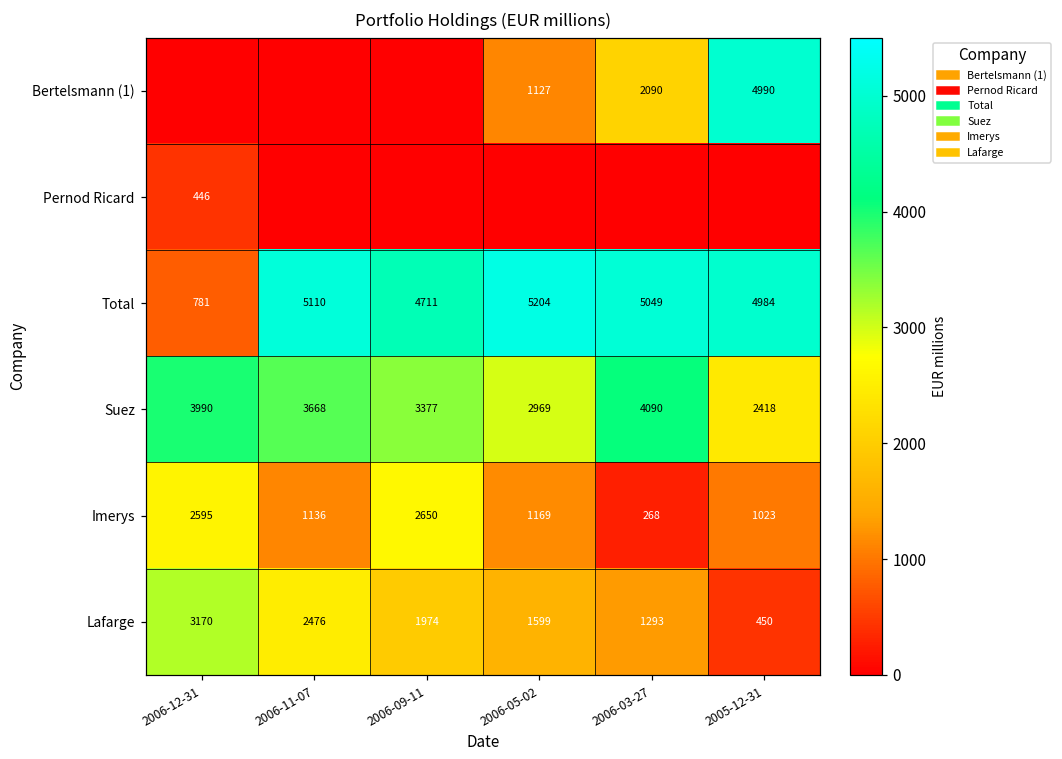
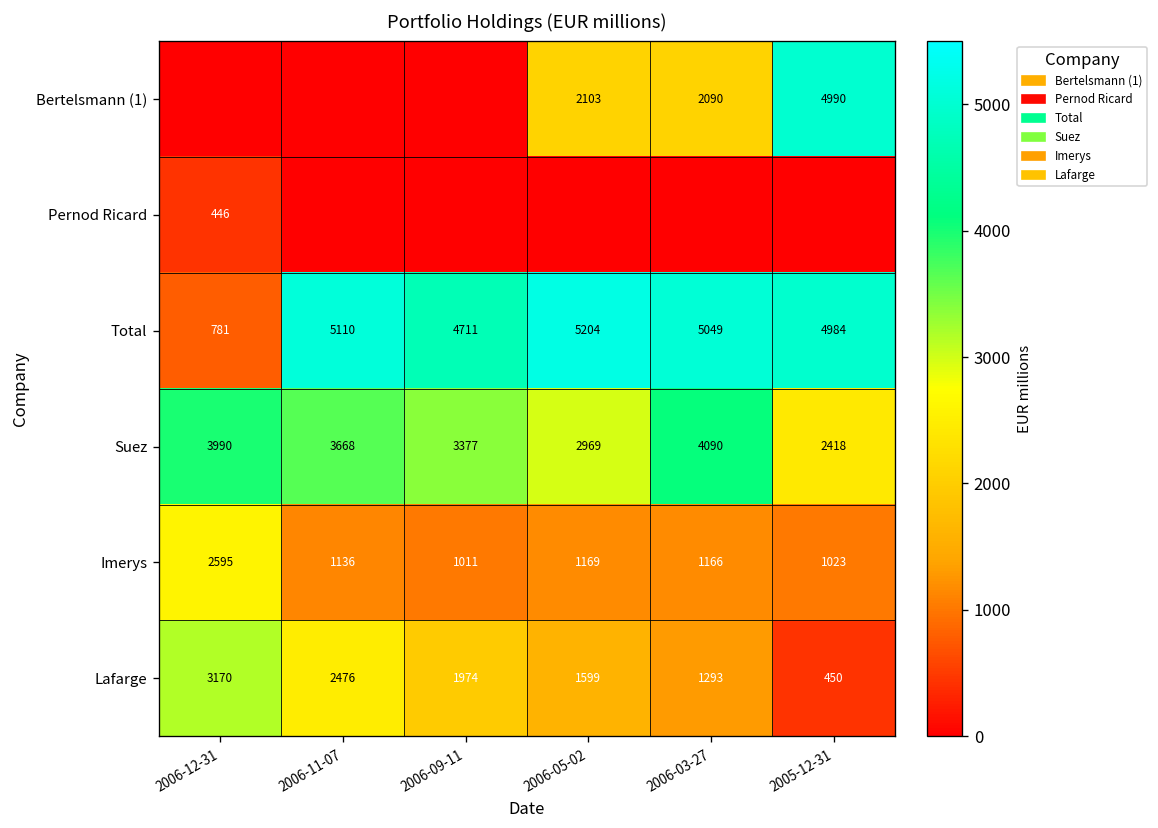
  {
    "Bertelsmann (1)": {
-     "2006-05-02": 1127,
+     "2006-05-02": 2103,
      "2006-03-27": 2090,
      "2005-12-31": 4990
    },
    "Pernod Ricard": {
      "2006-12-31": 446
    },
    "Total": {
      "2006-12-31": 781,
      "2006-11-07": 5110,
      "2006-09-11": 4711,
      "2006-05-02": 5204,
      "2006-03-27": 5049,
      "2005-12-31": 4984
    },
    "Suez": {
      "2006-12-31": 3990,
      "2006-11-07": 3668,
      "2006-09-11": 3377,
      "2006-05-02": 2969,
      "2006-03-27": 4090,
      "2005-12-31": 2418
    },
    "Imerys": {
      "2006-12-31": 2595,
      "2006-11-07": 1136,
-     "2006-09-11": 2650,
+     "2006-09-11": 1011,
      "2006-05-02": 1169,
-     "2006-03-27": 268,
+     "2006-03-27": 1166,
      "2005-12-31": 1023
    },
    "Lafarge": {
      "2006-12-31": 3170,
      "2006-11-07": 2476,
      "2006-09-11": 1974,
      "2006-05-02": 1599,
      "2006-03-27": 1293,
      "2005-12-31": 450
    }
  }
